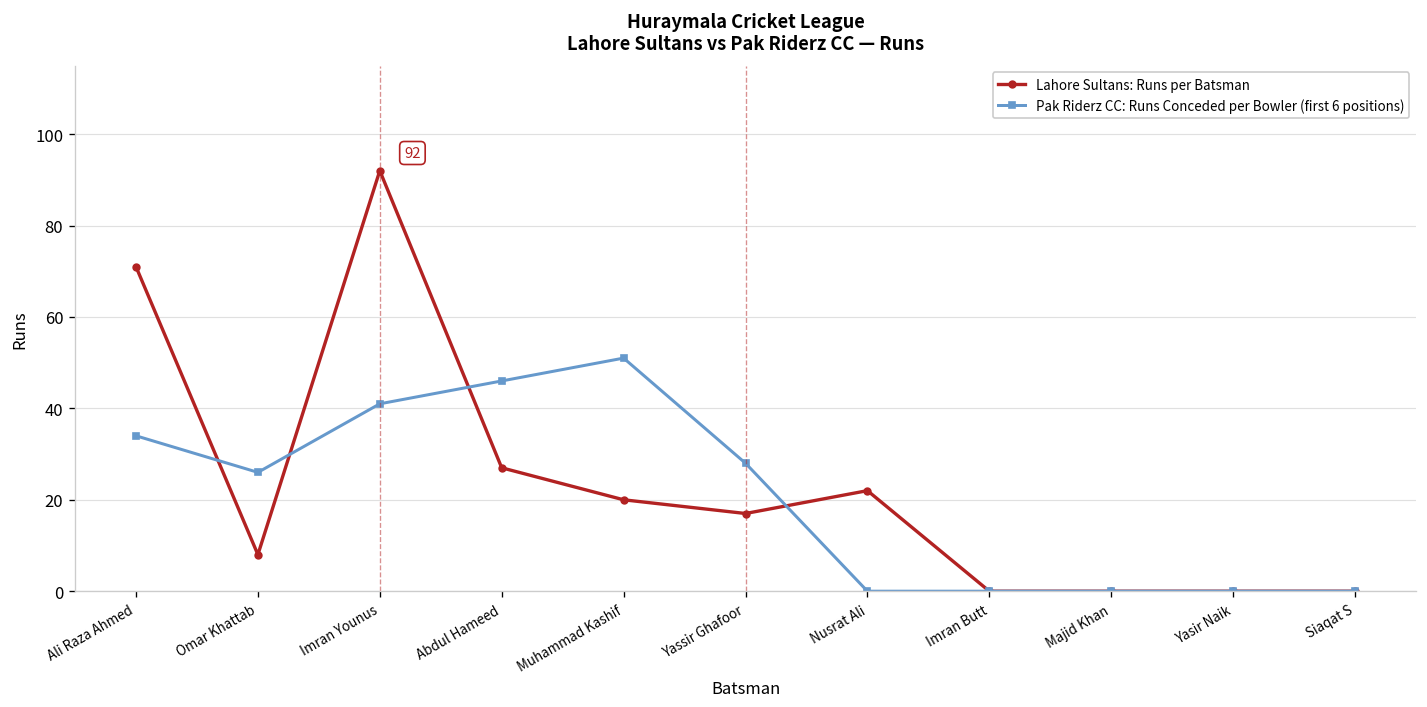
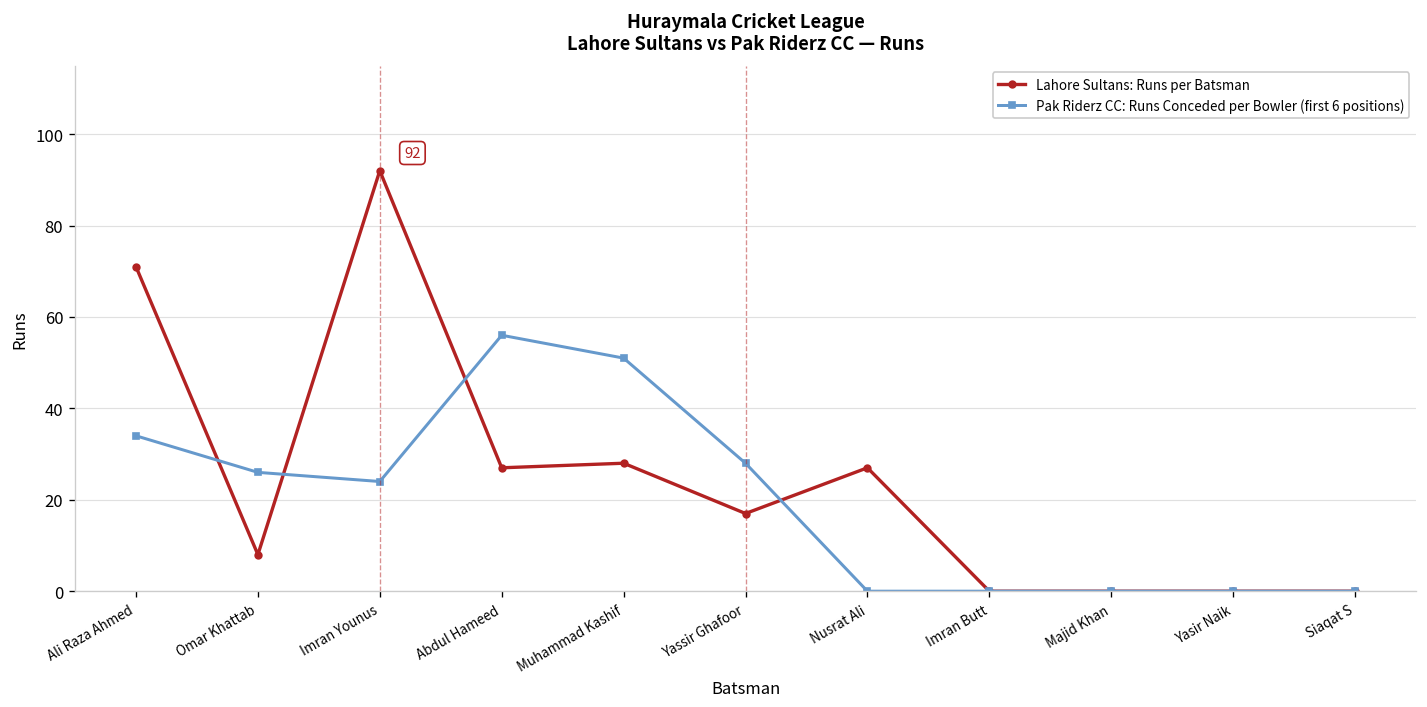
  {
    "Lahore Sultans: Runs per Batsman": {
      "Ali Raza Ahmed": 71,
      "Omar Khattab": 8,
      "Abdul Hameed": 27,
-     "Muhammad Kashif": 20,
+     "Muhammad Kashif": 28,
      "Yassir Ghafoor": 17,
-     "Nusrat Ali": 22
+     "Nusrat Ali": 27
    },
    "Pak Riderz CC: Runs Conceded per Bowler (first 6 positions)": {
      "Ali Raza Ahmed": 34,
      "Omar Khattab": 26,
-     "Imran Younus": 41,
-     "Abdul Hameed": 46,
+     "Imran Younus": 24,
+     "Abdul Hameed": 56,
      "Muhammad Kashif": 51,
      "Yassir Ghafoor": 28,
      "Nusrat Ali": 0
    }
  }
